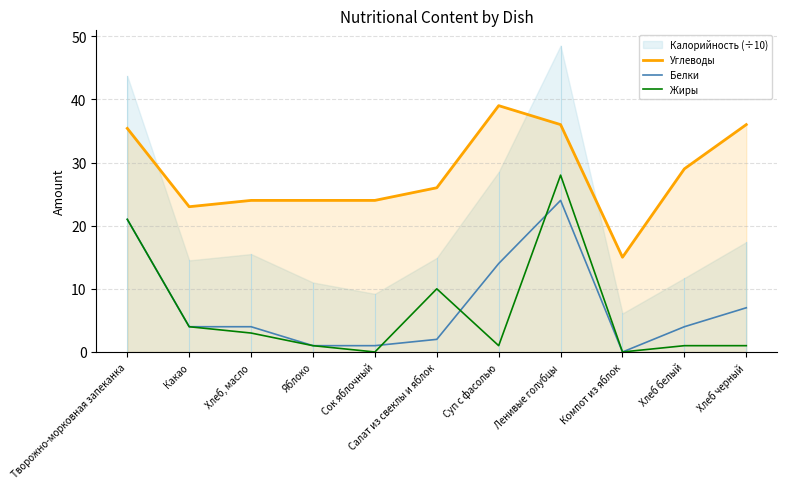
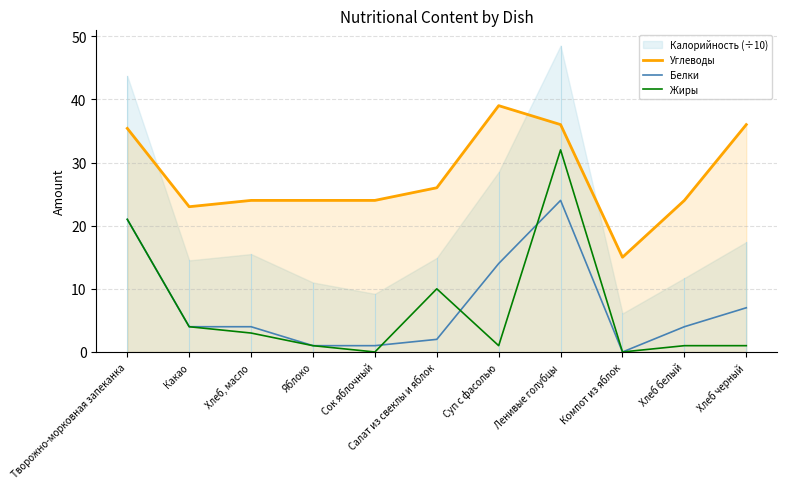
  {
    "Углеводы": {
      "Творожно-морковная запеканка": 35,
      "Какао": 23,
      "Хлеб, масло": 24,
      "Яблоко": 24,
      "Сок яблочный": 24,
      "Салат из свеклы и яблок": 26,
      "Суп с фасолью": 39,
      "Ленивые голубцы": 36,
      "Компот из яблок": 15,
-     "Хлеб белый": 29,
+     "Хлеб белый": 24,
      "Хлеб черный": 36
    },
    "Белки": {
      "Хлеб, масло": 4,
      "Сок яблочный": 1,
      "Салат из свеклы и яблок": 2,
      "Суп с фасолью": 14,
      "Ленивые голубцы": 24,
      "Хлеб белый": 4,
      "Хлеб черный": 7
    },
    "Жиры": {
      "Хлеб, масло": 3,
      "Салат из свеклы и яблок": 10,
      "Суп с фасолью": 1,
-     "Ленивые голубцы": 28,
+     "Ленивые голубцы": 32,
      "Хлеб белый": 1,
      "Хлеб черный": 1
    }
  }
